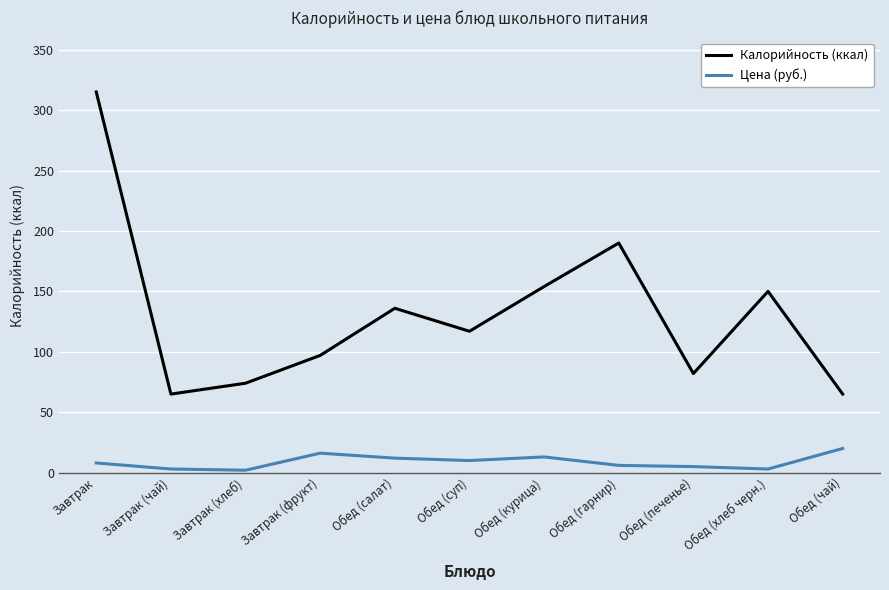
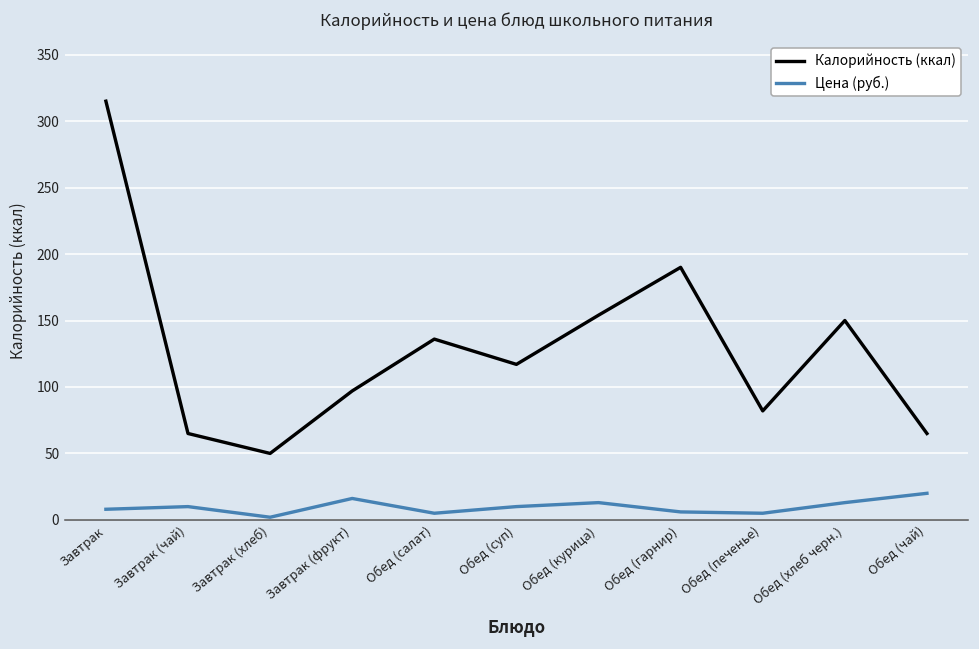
  {
    "Калорийность (ккал)": {
      "Завтрак": 315,
      "Завтрак (чай)": 65,
-     "Завтрак (хлеб)": 74,
+     "Завтрак (хлеб)": 50,
      "Завтрак (фрукт)": 97,
      "Обед (салат)": 136,
      "Обед (суп)": 117,
      "Обед (курица)": 154,
      "Обед (гарнир)": 190,
      "Обед (печенье)": 82,
      "Обед (хлеб черн.)": 150,
      "Обед (чай)": 65
    },
    "Цена (руб.)": {
      "Завтрак": 8,
-     "Завтрак (чай)": 3,
+     "Завтрак (чай)": 10,
      "Завтрак (хлеб)": 2,
      "Завтрак (фрукт)": 16,
-     "Обед (салат)": 12,
+     "Обед (салат)": 5,
      "Обед (суп)": 10,
      "Обед (курица)": 13,
      "Обед (гарнир)": 6,
      "Обед (печенье)": 5,
-     "Обед (хлеб черн.)": 3,
+     "Обед (хлеб черн.)": 13,
      "Обед (чай)": 20
    }
  }
